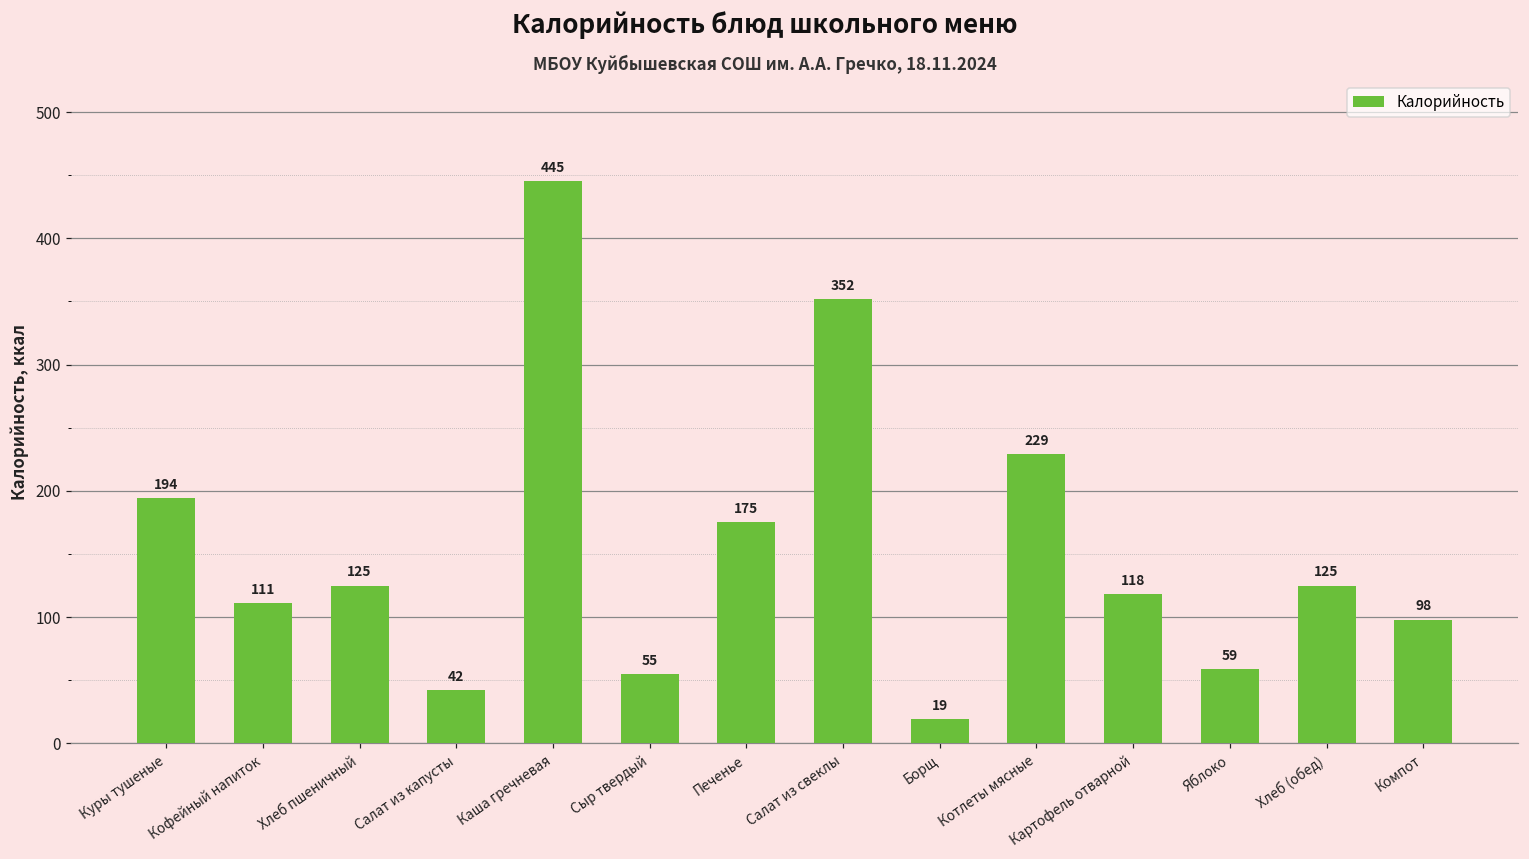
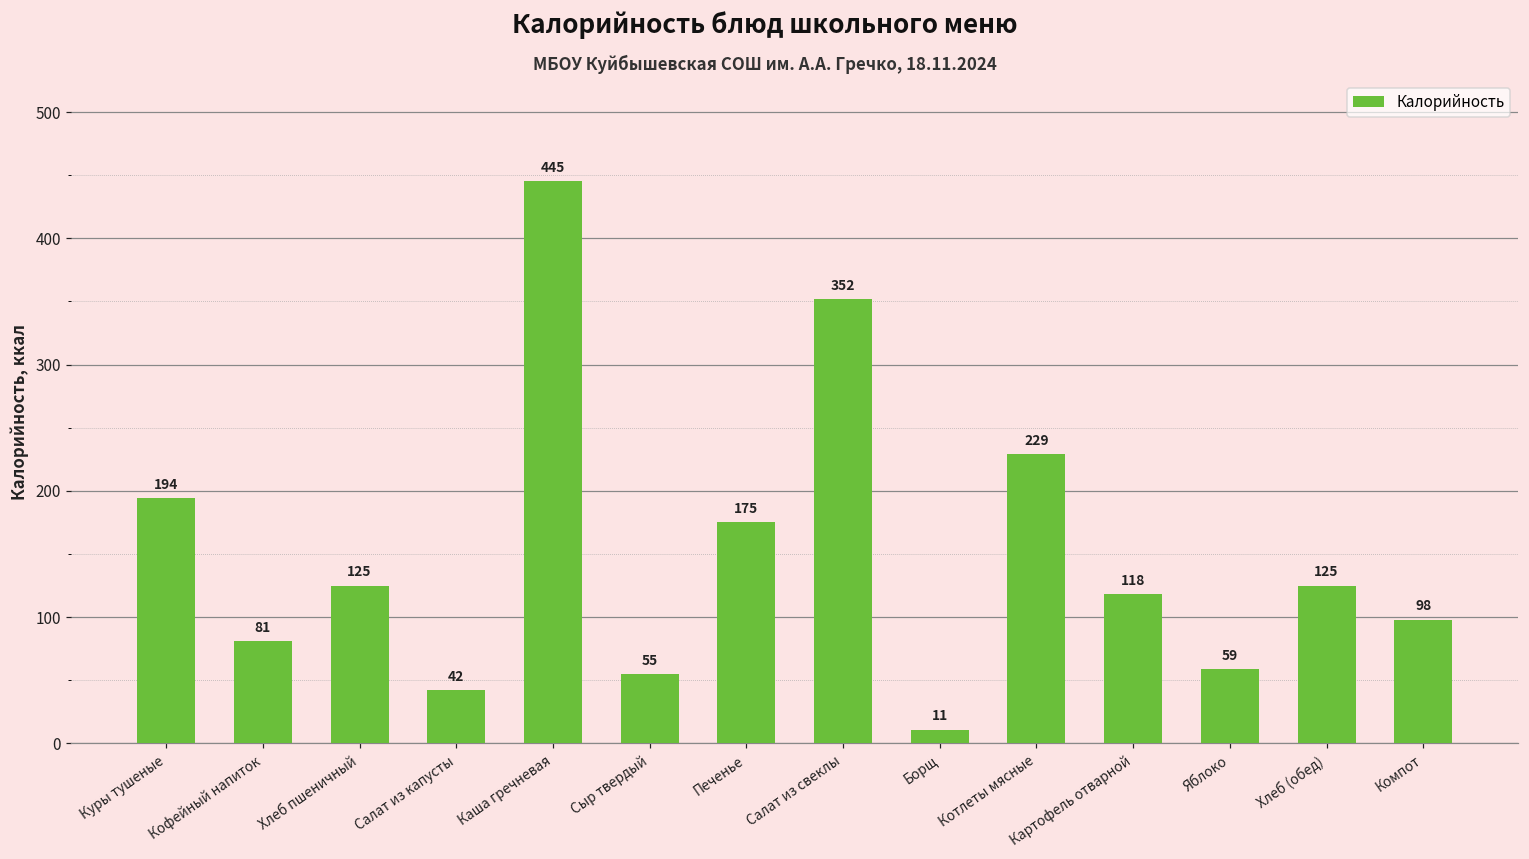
  {
    "Куры тушеные": 194,
-   "Кофейный напиток": 111,
+   "Кофейный напиток": 81,
    "Хлеб пшеничный": 125,
    "Салат из капусты": 42,
    "Каша гречневая": 445,
    "Сыр твердый": 55,
    "Печенье": 175,
    "Салат из свеклы": 352,
-   "Борщ": 19,
+   "Борщ": 11,
    "Котлеты мясные": 229,
    "Картофель отварной": 118,
    "Яблоко": 59,
    "Хлеб (обед)": 125,
    "Компот": 98
  }
